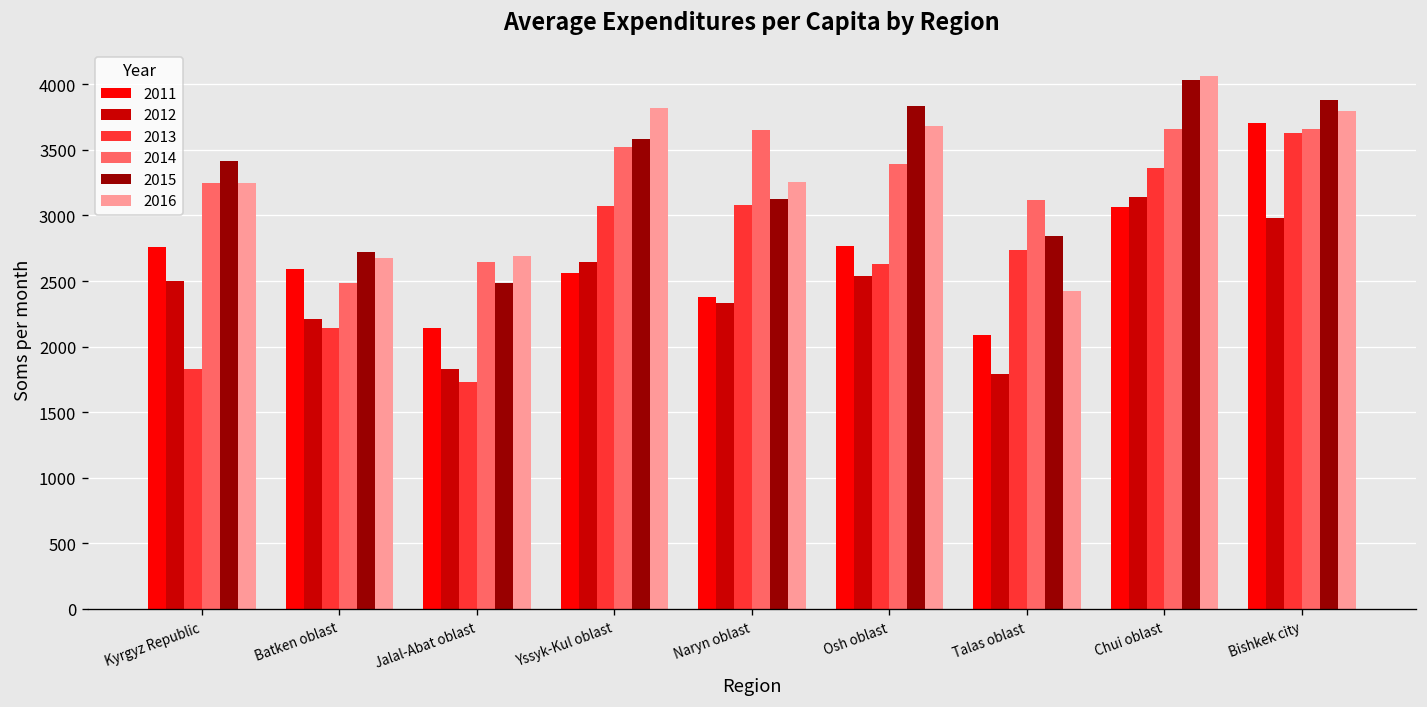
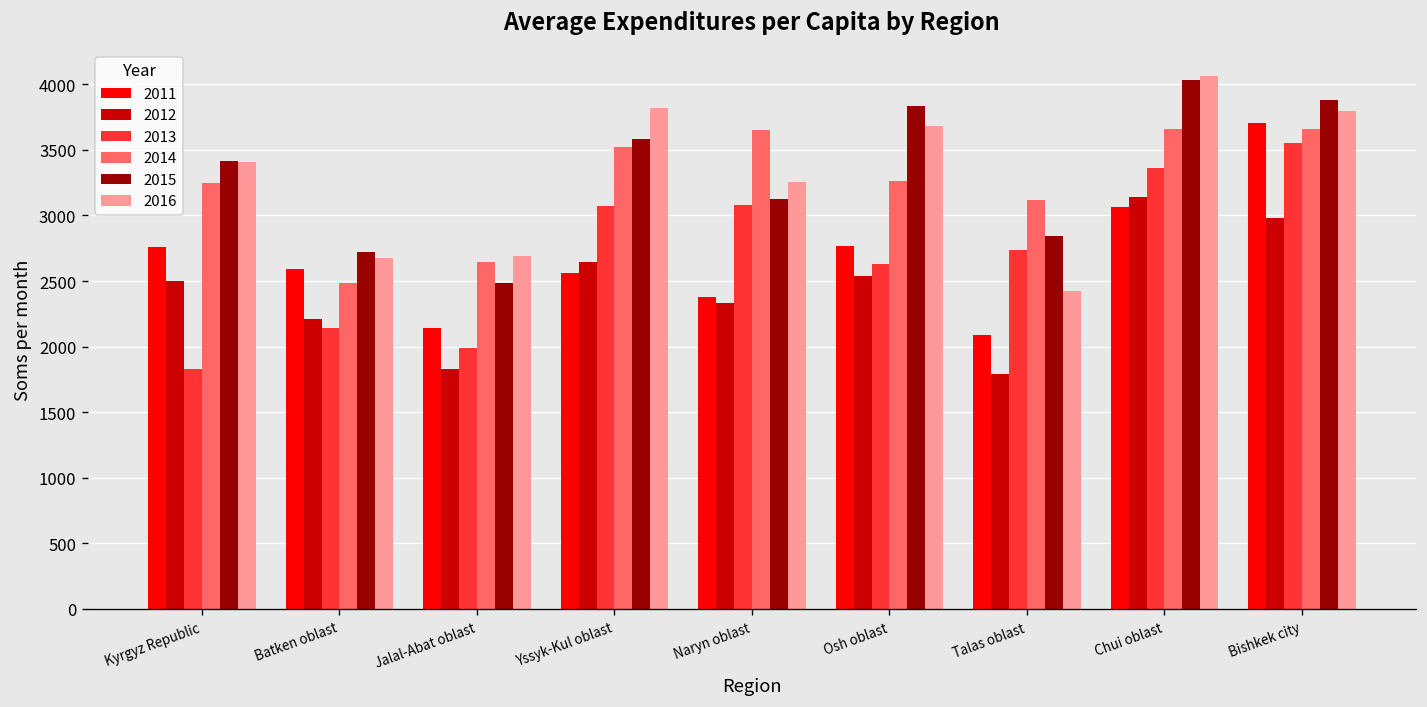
  {
    "2013": {
      "Kyrgyz Republic": 1830,
      "Batken oblast": 2140,
-     "Jalal-Abat oblast": 1730,
+     "Jalal-Abat oblast": 1990,
      "Yssyk-Kul oblast": 3070,
      "Naryn oblast": 3080,
      "Osh oblast": 2630,
      "Talas oblast": 2730,
      "Chui oblast": 3360,
-     "Bishkek city": 3630
+     "Bishkek city": 3550
    },
    "2014": {
      "Kyrgyz Republic": 3250,
      "Batken oblast": 2490,
      "Jalal-Abat oblast": 2640,
      "Yssyk-Kul oblast": 3520,
      "Naryn oblast": 3650,
-     "Osh oblast": 3390,
+     "Osh oblast": 3270,
      "Talas oblast": 3120,
      "Chui oblast": 3660,
      "Bishkek city": 3660
    },
    "2016": {
-     "Kyrgyz Republic": 3250,
+     "Kyrgyz Republic": 3410,
      "Batken oblast": 2670,
      "Jalal-Abat oblast": 2690,
      "Yssyk-Kul oblast": 3820,
      "Naryn oblast": 3260,
      "Osh oblast": 3680,
      "Talas oblast": 2420,
      "Chui oblast": 4070,
      "Bishkek city": 3790
    }
  }
